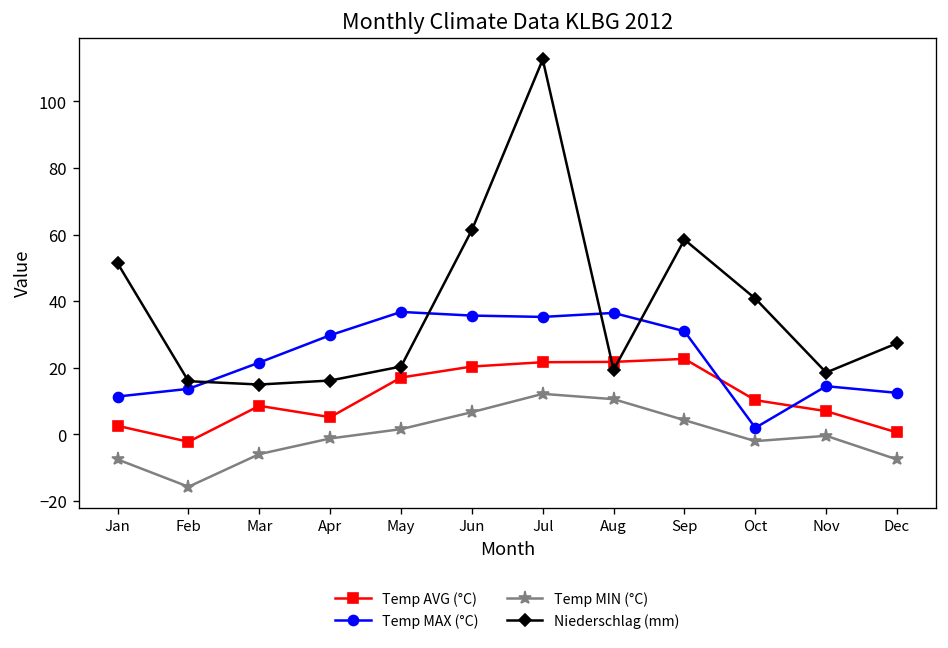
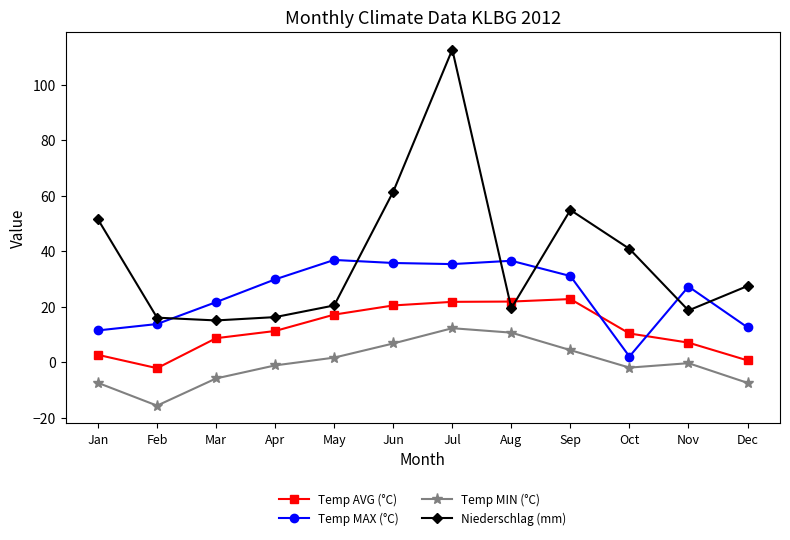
  {
    "Temp AVG (°C)": {
      "Jan": 3,
      "Feb": -2,
      "Mar": 9,
-     "Apr": 5,
+     "Apr": 11,
      "May": 17,
      "Jun": 20,
      "Jul": 22,
      "Aug": 22,
      "Sep": 23,
      "Oct": 10,
      "Nov": 7,
      "Dec": 1
    },
    "Temp MAX (°C)": {
      "Jan": 11,
      "Feb": 14,
      "Mar": 22,
      "Apr": 30,
      "May": 37,
      "Jun": 36,
      "Jul": 35,
      "Aug": 37,
      "Sep": 31,
      "Oct": 2,
-     "Nov": 15,
+     "Nov": 27,
      "Dec": 13
    },
    "Temp MIN (°C)": {
      "Jan": -8,
      "Feb": -16,
      "Mar": -6,
      "Apr": -1,
      "May": 2,
      "Jun": 7,
      "Jul": 12,
      "Aug": 11,
      "Sep": 4,
      "Oct": -2,
      "Nov": 0,
      "Dec": -8
    },
    "Niederschlag (mm)": {
      "Jan": 51,
      "Feb": 16,
      "Mar": 15,
      "Apr": 16,
      "May": 20,
      "Jun": 61,
      "Jul": 113,
      "Aug": 19,
-     "Sep": 59,
+     "Sep": 55,
      "Oct": 41,
      "Nov": 19,
      "Dec": 27
    }
  }
